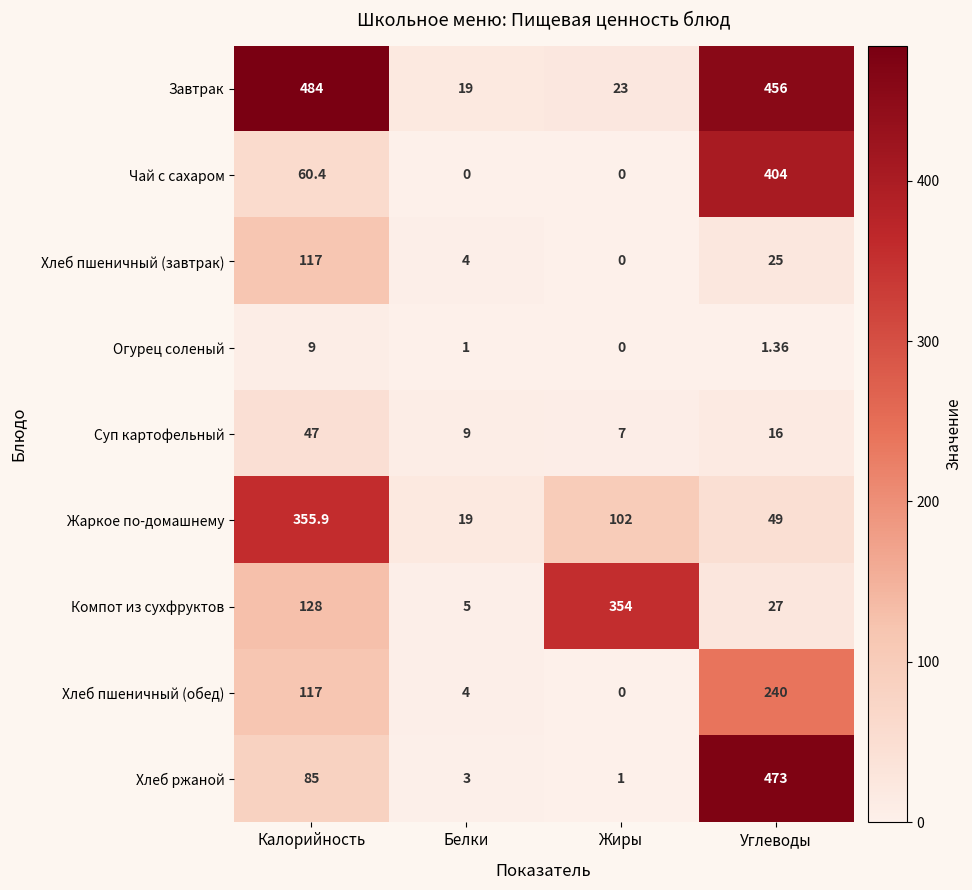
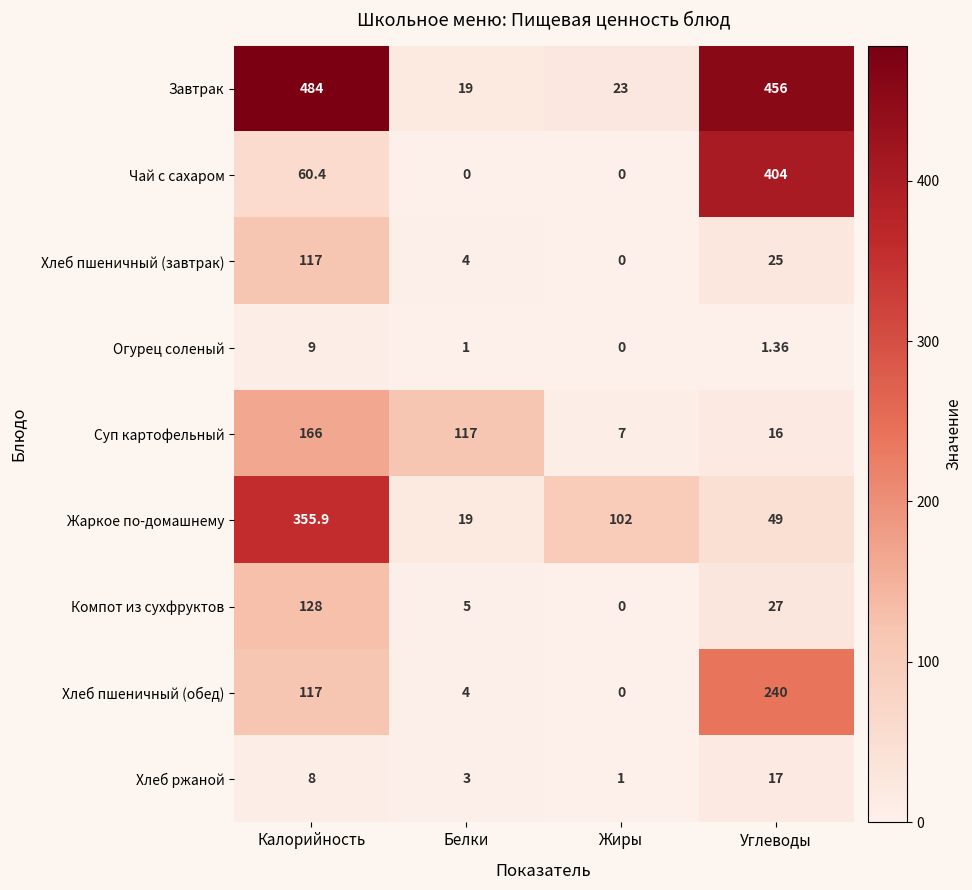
  {
    "Завтрак": {
      "Калорийность": 484,
      "Белки": 19,
      "Жиры": 23,
      "Углеводы": 456
    },
    "Чай с сахаром": {
      "Калорийность": 60.4,
      "Белки": 0,
      "Жиры": 0,
      "Углеводы": 404
    },
    "Хлеб пшеничный (завтрак)": {
      "Калорийность": 117,
      "Белки": 4,
      "Жиры": 0,
      "Углеводы": 25
    },
    "Огурец соленый": {
      "Калорийность": 9,
      "Белки": 1,
      "Жиры": 0,
      "Углеводы": 1.36
    },
    "Суп картофельный": {
-     "Калорийность": 47,
-     "Белки": 9,
+     "Калорийность": 166,
+     "Белки": 117,
      "Жиры": 7,
      "Углеводы": 16
    },
    "Жаркое по-домашнему": {
      "Калорийность": 355.9,
      "Белки": 19,
      "Жиры": 102,
      "Углеводы": 49
    },
    "Компот из сухфруктов": {
      "Калорийность": 128,
      "Белки": 5,
-     "Жиры": 354,
+     "Жиры": 0,
      "Углеводы": 27
    },
    "Хлеб пшеничный (обед)": {
      "Калорийность": 117,
      "Белки": 4,
      "Жиры": 0,
      "Углеводы": 240
    },
    "Хлеб ржаной": {
-     "Калорийность": 85,
+     "Калорийность": 8,
      "Белки": 3,
      "Жиры": 1,
-     "Углеводы": 473
+     "Углеводы": 17
    }
  }
